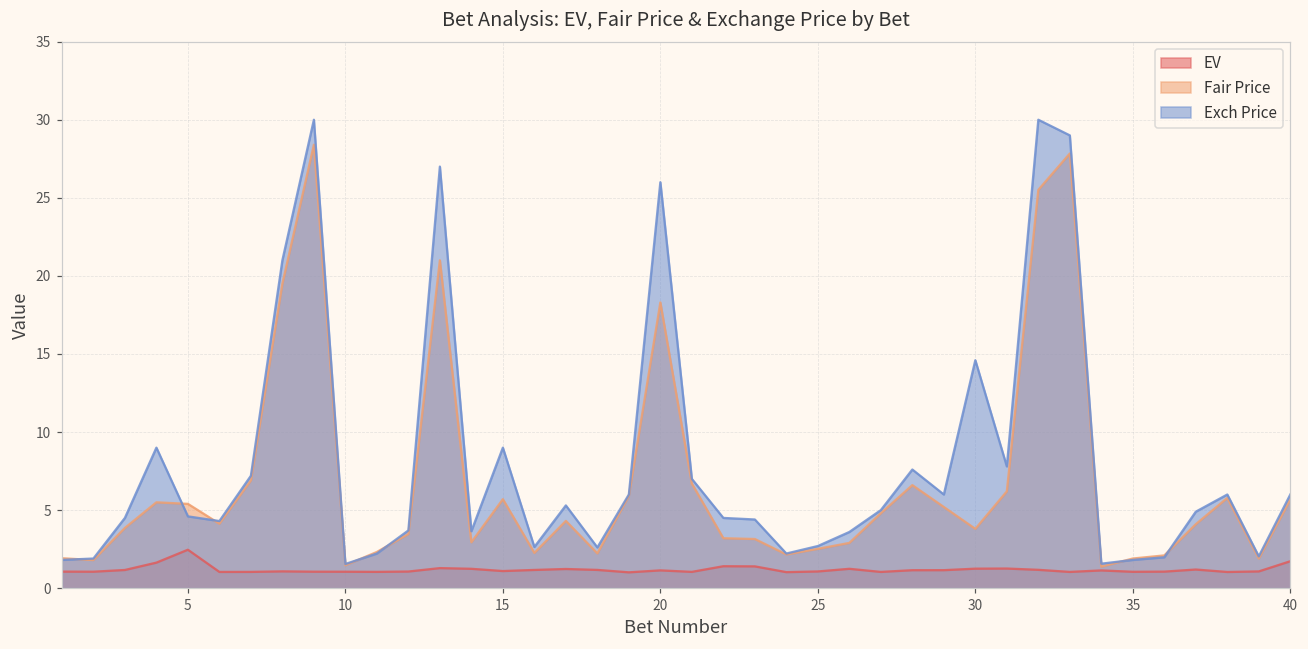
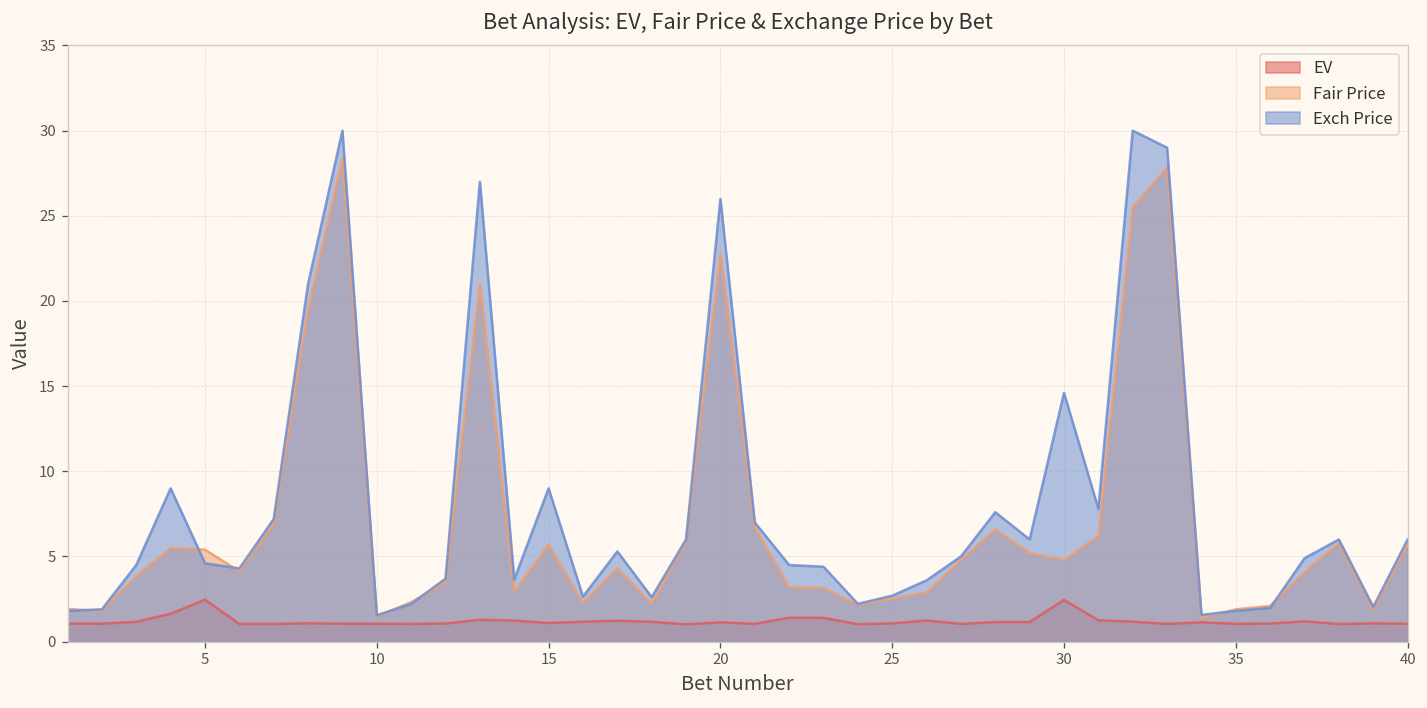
  {
    "EV": {
      "5": 2.5,
      "10": 1.1,
      "15": 1.1,
      "20": 1.1,
      "25": 1.1,
-     "30": 1.3,
+     "30": 2.5,
      "35": 1.0,
-     "40": 1.7
+     "40": 1.1
    },
    "Fair Price": {
      "5": 5.4,
      "15": 5.7,
-     "20": 18.3,
+     "20": 22.8,
      "25": 2.5,
-     "30": 3.8,
+     "30": 4.8,
      "40": 5.7
    },
    "Exch Price": {
      "5": 4.6,
      "15": 9.0,
      "20": 26.0,
      "25": 2.7,
      "30": 14.6,
      "40": 6.0
    }
  }
